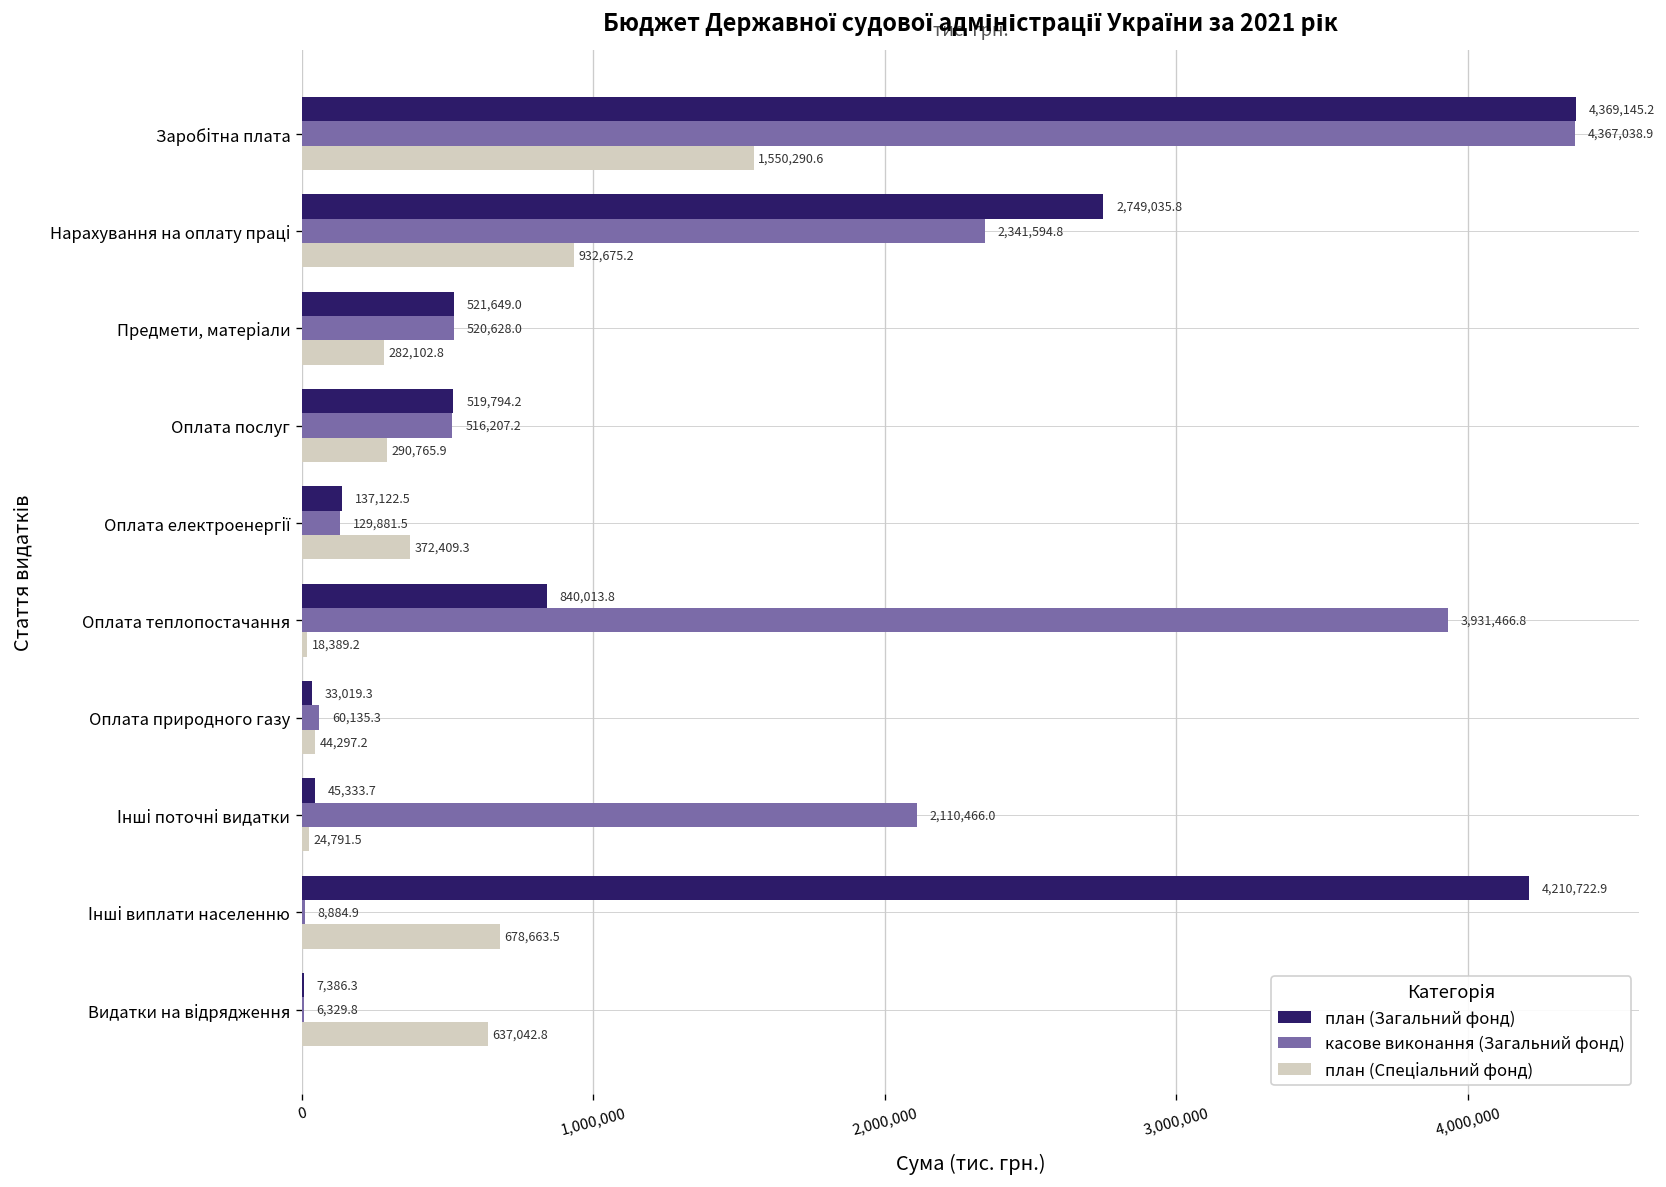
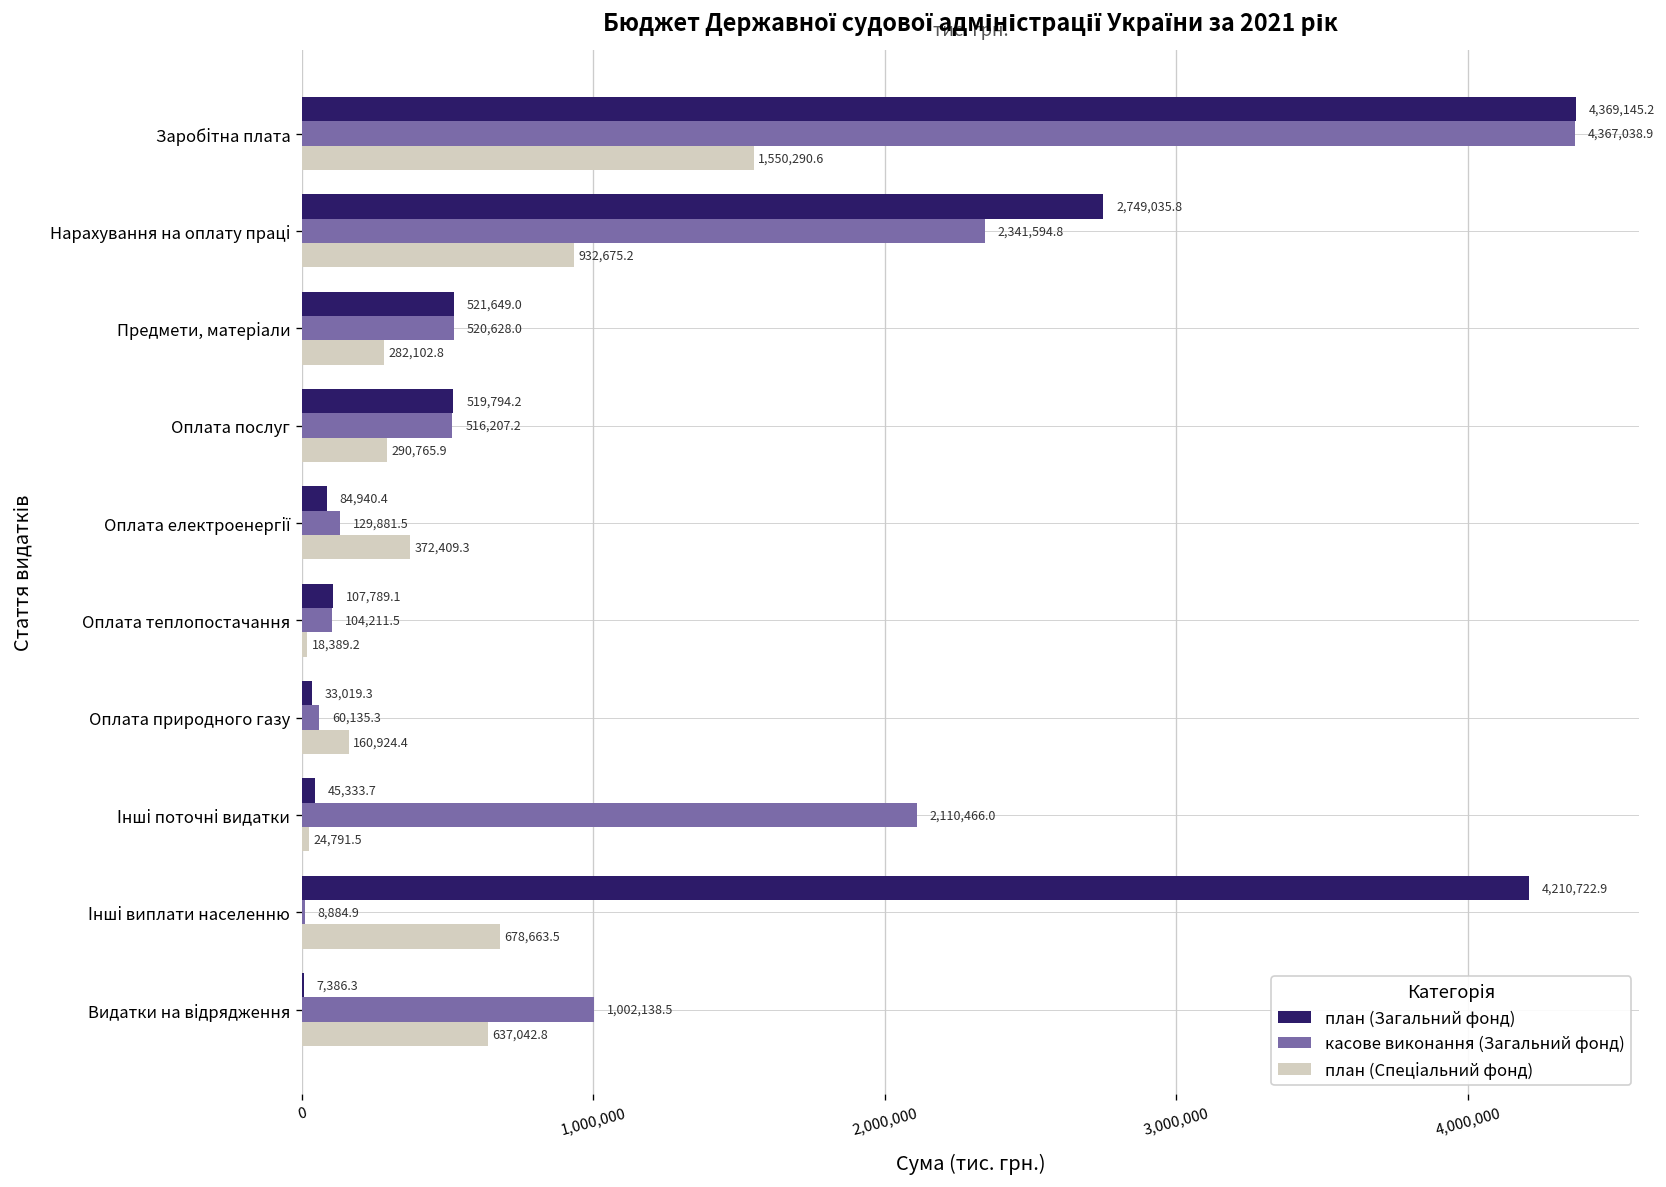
  {
    "план (Загальний фонд)": {
      "Заробітна плата": "4,369,145.2",
      "Нарахування на оплату праці": "2,749,035.8",
      "Предмети, матеріали": "521,649.0",
      "Оплата послуг": "519,794.2",
-     "Оплата електроенергії": "137,122.5",
-     "Оплата теплопостачання": "840,013.8",
+     "Оплата електроенергії": "84,940.4",
+     "Оплата теплопостачання": "107,789.1",
      "Оплата природного газу": "33,019.3",
      "Інші поточні видатки": "45,333.7",
      "Інші виплати населенню": "4,210,722.9",
      "Видатки на відрядження": "7,386.3"
    },
    "касове виконання (Загальний фонд)": {
      "Заробітна плата": "4,367,038.9",
      "Нарахування на оплату праці": "2,341,594.8",
      "Предмети, матеріали": "520,628.0",
      "Оплата послуг": "516,207.2",
      "Оплата електроенергії": "129,881.5",
-     "Оплата теплопостачання": "3,931,466.8",
+     "Оплата теплопостачання": "104,211.5",
      "Оплата природного газу": "60,135.3",
      "Інші поточні видатки": "2,110,466.0",
      "Інші виплати населенню": "8,884.9",
-     "Видатки на відрядження": "6,329.8"
+     "Видатки на відрядження": "1,002,138.5"
    },
    "план (Спеціальний фонд)": {
      "Заробітна плата": "1,550,290.6",
      "Нарахування на оплату праці": "932,675.2",
      "Предмети, матеріали": "282,102.8",
      "Оплата послуг": "290,765.9",
      "Оплата електроенергії": "372,409.3",
      "Оплата теплопостачання": "18,389.2",
-     "Оплата природного газу": "44,297.2",
+     "Оплата природного газу": "160,924.4",
      "Інші поточні видатки": "24,791.5",
      "Інші виплати населенню": "678,663.5",
      "Видатки на відрядження": "637,042.8"
    }
  }
